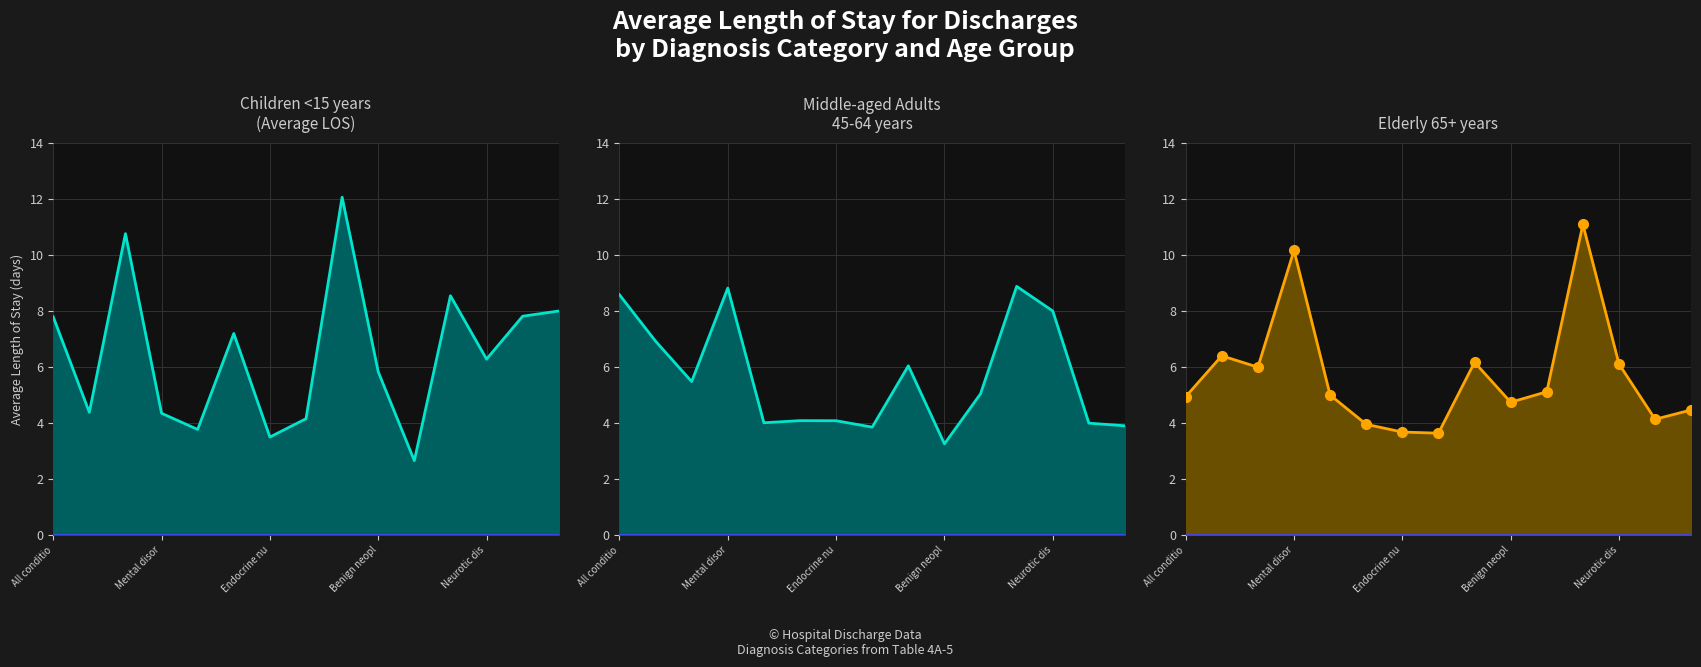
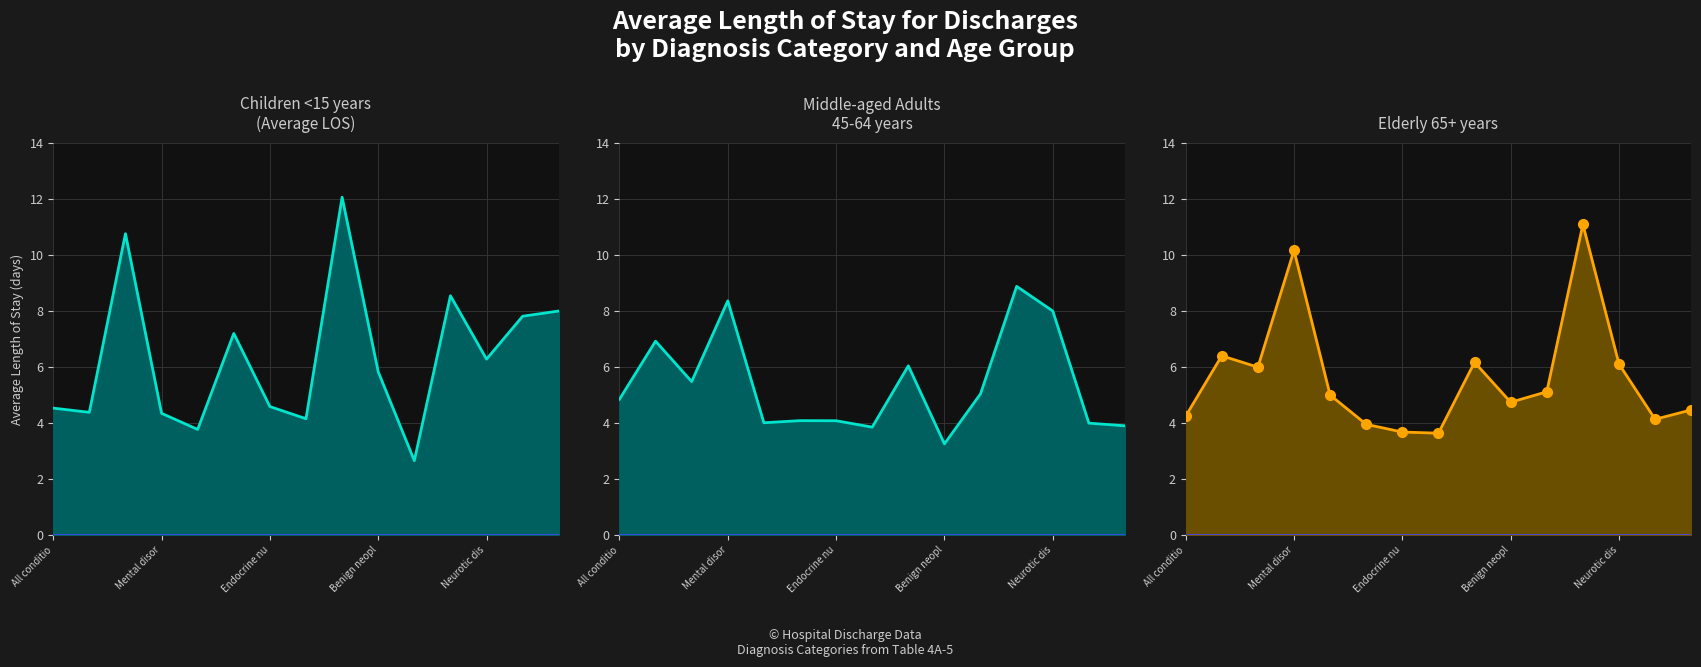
  {
    "Children <15 years (Average LOS)": {
-     "All conditio": 7.8,
+     "All conditio": 4.5,
      "Mental disor": 4.3,
-     "Endocrine nu": 3.5,
+     "Endocrine nu": 4.6,
      "Benign neopl": 5.8,
      "Neurotic dis": 6.3
    },
    "Middle-aged Adults 45-64 years": {
-     "All conditio": 8.6,
-     "Mental disor": 8.8,
+     "All conditio": 4.8,
+     "Mental disor": 8.4,
      "Endocrine nu": 4.1,
      "Benign neopl": 3.3,
      "Neurotic dis": 8.0
    },
    "Elderly 65+ years": {
-     "All conditio": 4.9,
+     "All conditio": 4.2,
      "Mental disor": 10.2,
      "Endocrine nu": 3.7,
      "Benign neopl": 4.7,
      "Neurotic dis": 6.1
    }
  }
